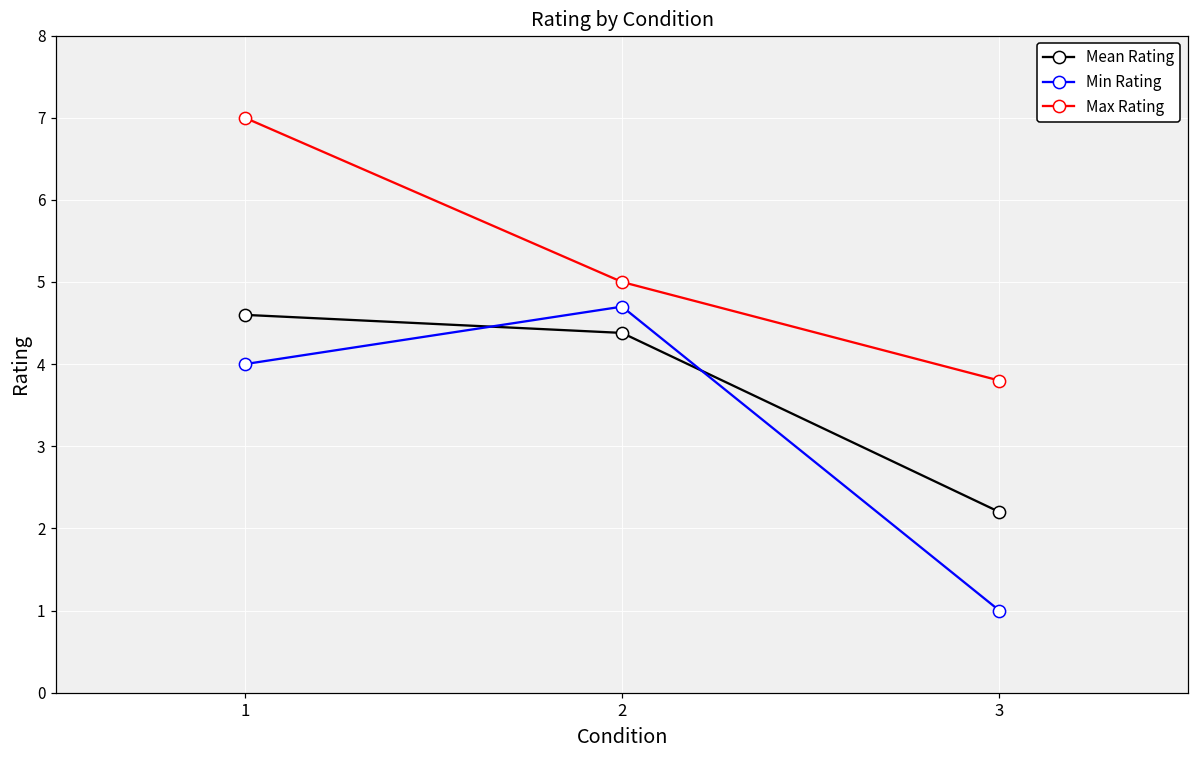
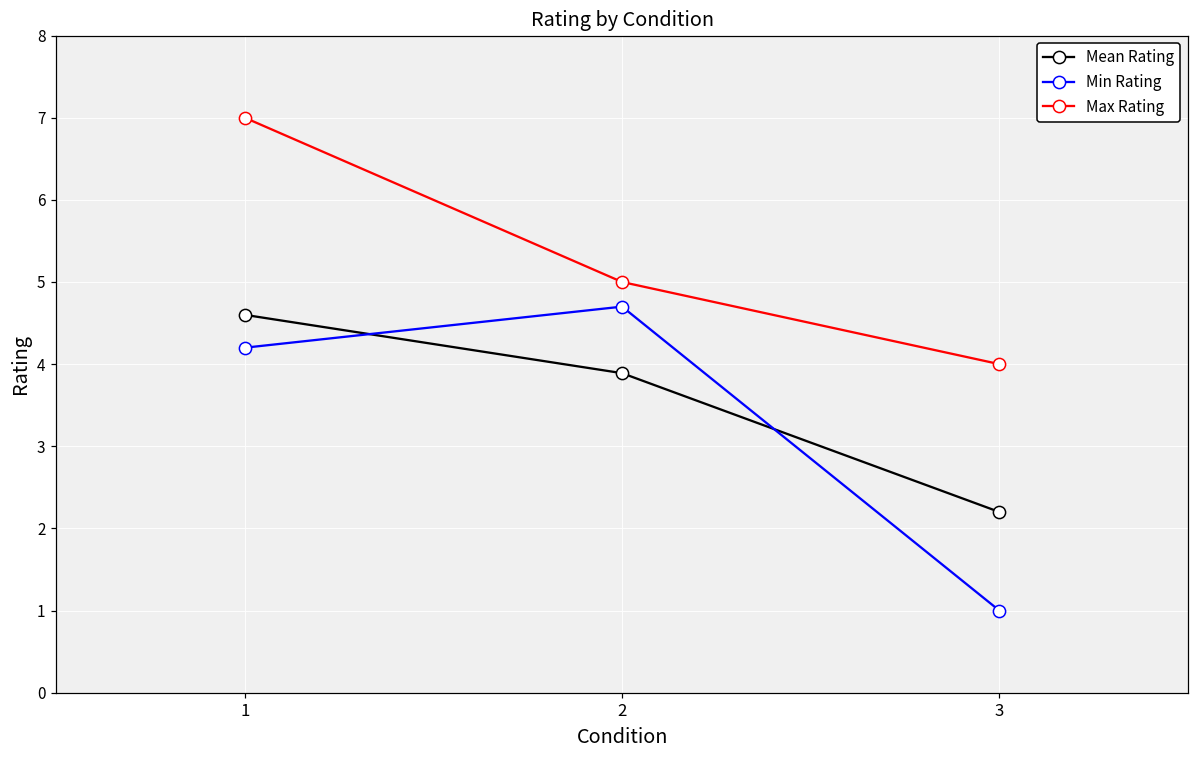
  {
    "Mean Rating": {
      "1": 4.6,
-     "2": 4.4,
+     "2": 3.9,
      "3": 2.2
    },
    "Min Rating": {
-     "1": 4.0,
+     "1": 4.2,
      "2": 4.7,
      "3": 1.0
    },
    "Max Rating": {
      "1": 7.0,
      "2": 5.0,
-     "3": 3.8
+     "3": 4.0
    }
  }
